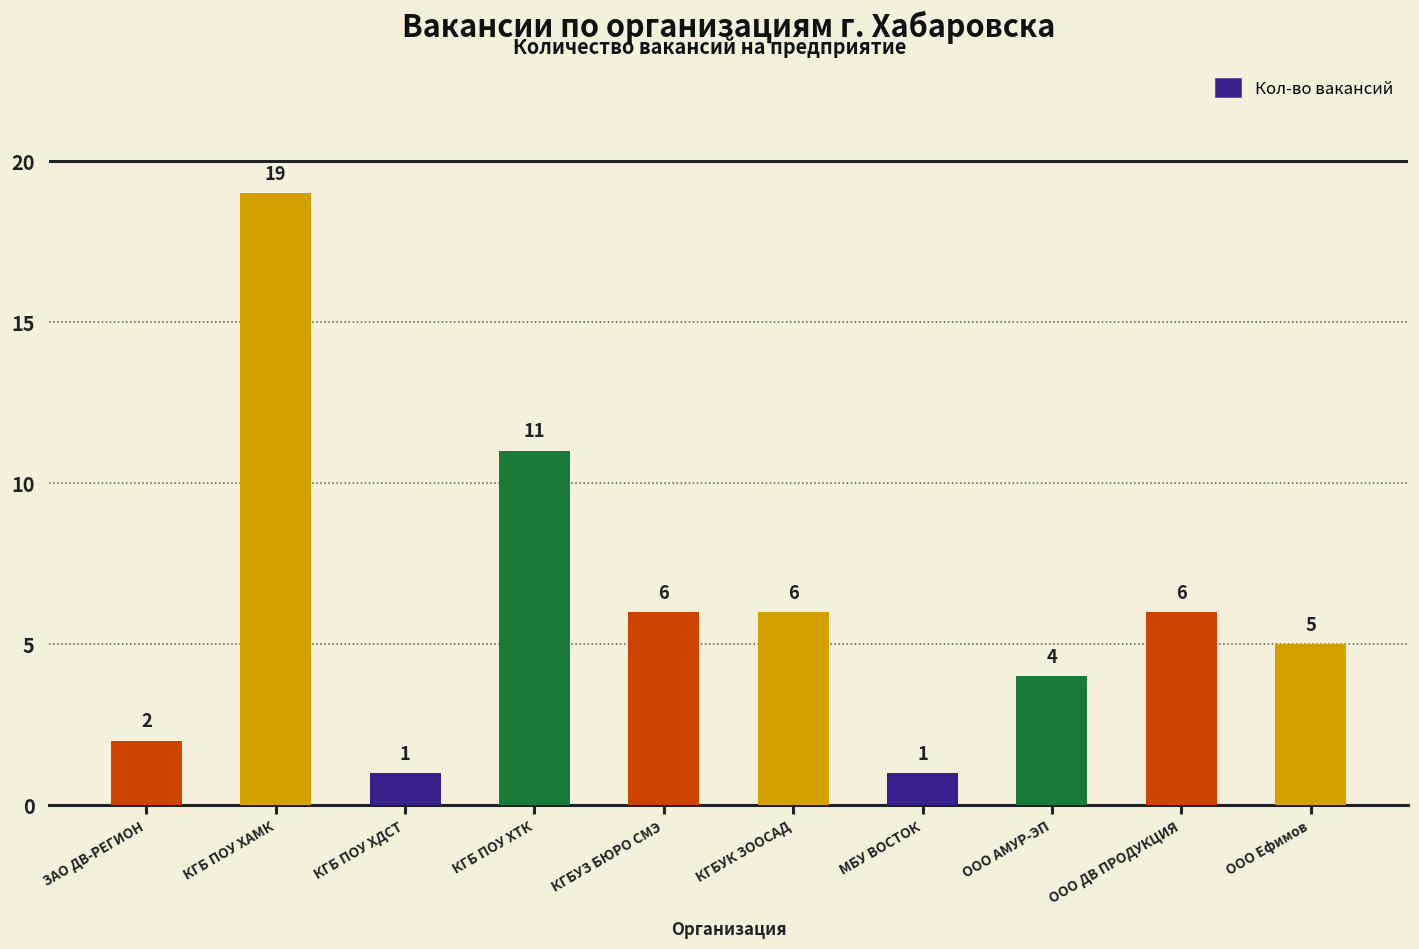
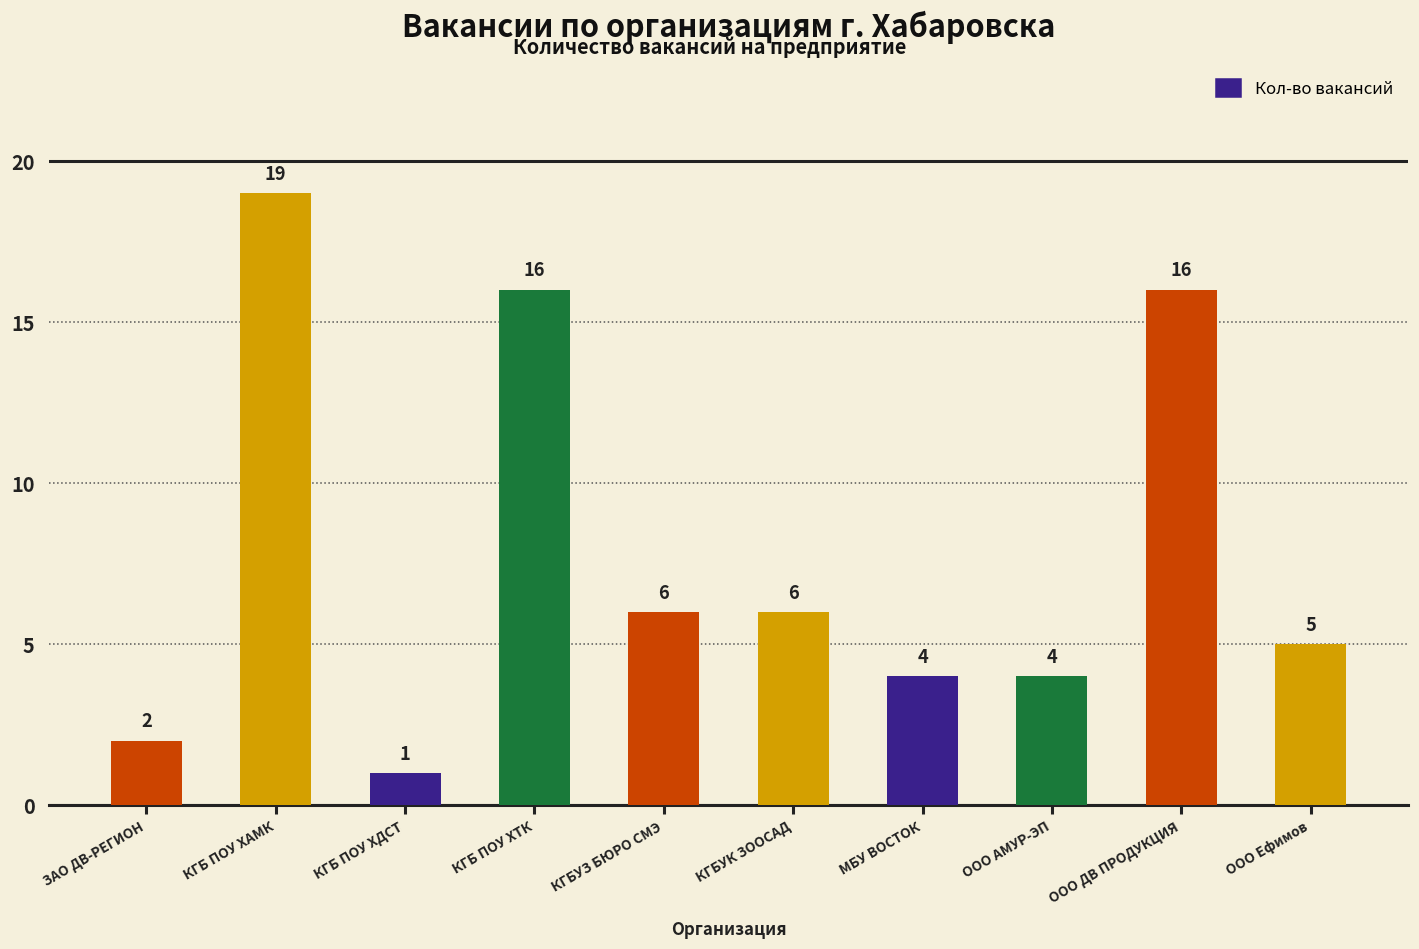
  {
    "ЗАО ДВ-РЕГИОН": 2,
    "КГБ ПОУ ХАМК": 19,
    "КГБ ПОУ ХДСТ": 1,
-   "КГБ ПОУ ХТК": 11,
+   "КГБ ПОУ ХТК": 16,
    "КГБУЗ БЮРО СМЭ": 6,
    "КГБУК ЗООСАД": 6,
-   "МБУ ВОСТОК": 1,
+   "МБУ ВОСТОК": 4,
    "ООО АМУР-ЭП": 4,
-   "ООО ДВ ПРОДУКЦИЯ": 6,
+   "ООО ДВ ПРОДУКЦИЯ": 16,
    "ООО Ефимов": 5
  }
